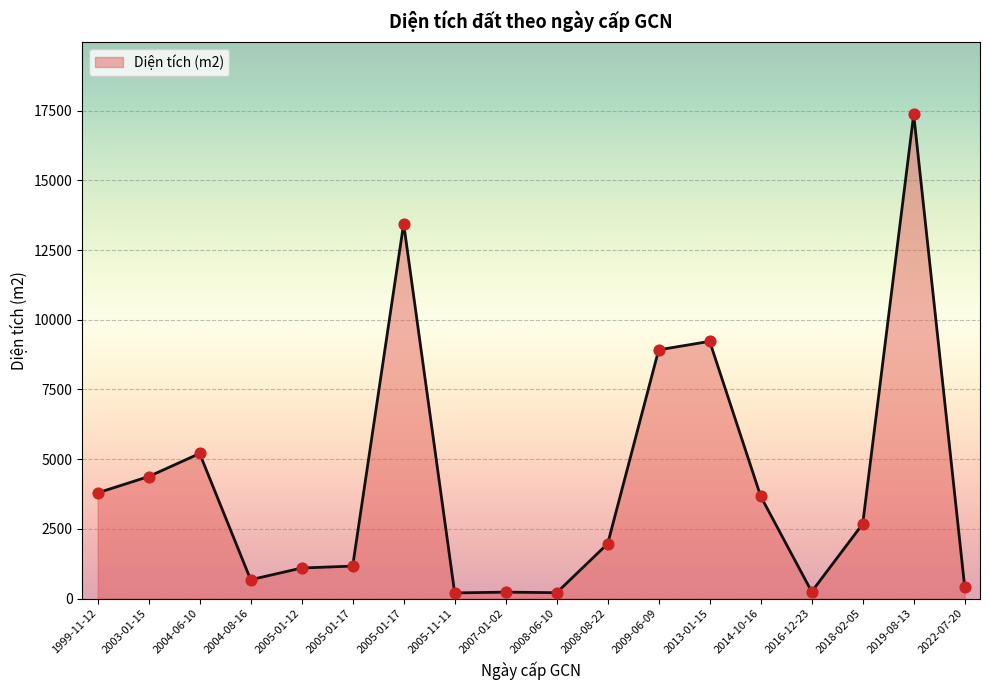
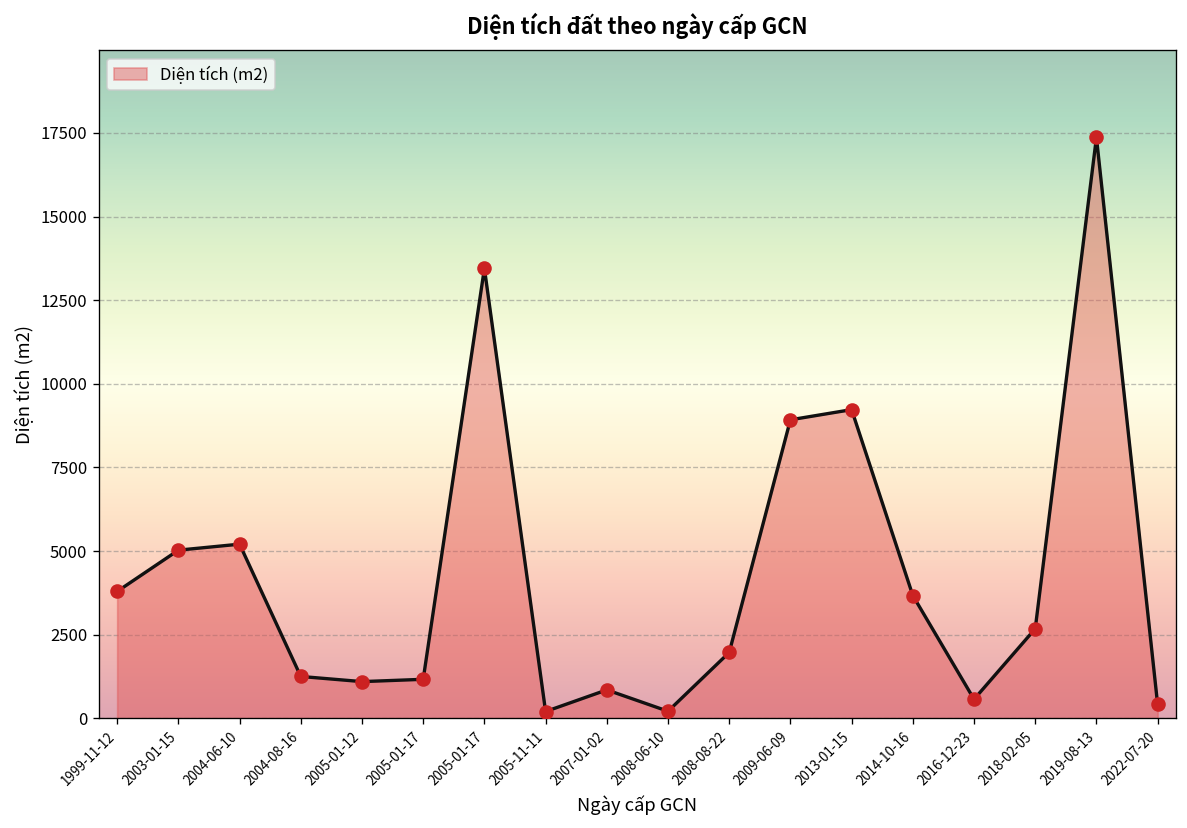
  {
    "1999-11-12": 3800,
-   "2003-01-15": 4400,
+   "2003-01-15": 5000,
    "2004-06-10": 5200,
-   "2004-08-16": 700,
+   "2004-08-16": 1300,
    "2005-01-12": 1100,
    "2005-11-11": 200,
-   "2007-01-02": 200,
+   "2007-01-02": 800,
    "2008-06-10": 200,
    "2008-08-22": 2000,
    "2009-06-09": 8900,
    "2013-01-15": 9200,
    "2014-10-16": 3700,
-   "2016-12-23": 200,
+   "2016-12-23": 600,
    "2018-02-05": 2700,
    "2019-08-13": 17400,
    "2022-07-20": 400
  }
